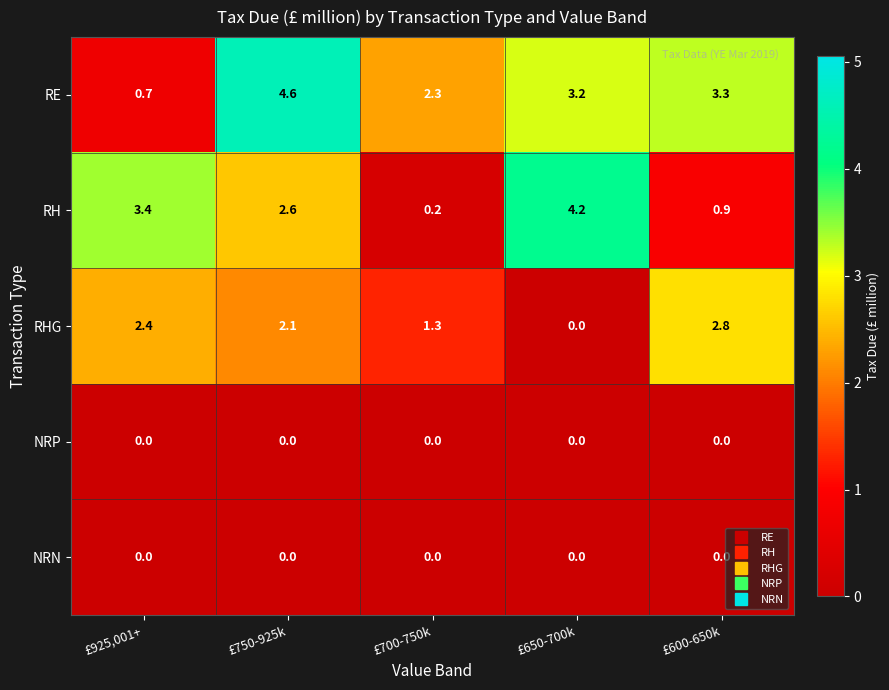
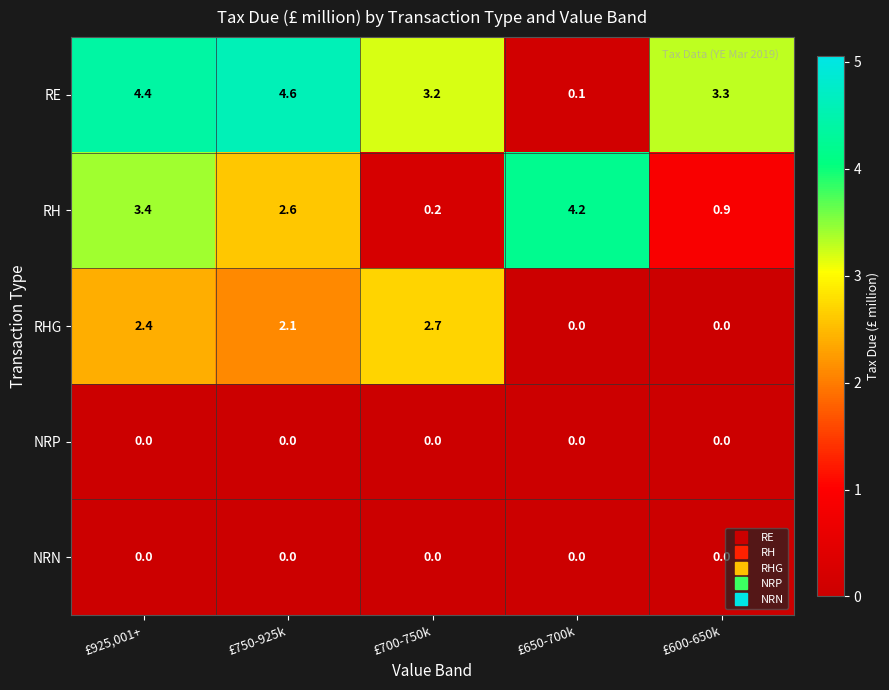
  {
    "RE": {
-     "£925,001+": 0.7,
+     "£925,001+": 4.4,
      "£750-925k": 4.6,
-     "£700-750k": 2.3,
-     "£650-700k": 3.2
+     "£700-750k": 3.2,
+     "£650-700k": 0.1
    },
    "RH": {
      "£925,001+": 3.4,
      "£750-925k": 2.6,
      "£700-750k": 0.2,
      "£650-700k": 4.2,
      "£600-650k": 0.9
    },
    "RHG": {
      "£925,001+": 2.4,
      "£750-925k": 2.1,
-     "£700-750k": 1.3,
+     "£700-750k": 2.7,
      "£650-700k": 0.0,
-     "£600-650k": 2.8
+     "£600-650k": 0.0
    },
    "NRP": {
      "£925,001+": 0.0,
      "£750-925k": 0.0,
      "£700-750k": 0.0,
      "£650-700k": 0.0,
      "£600-650k": 0.0
    },
    "NRN": {
      "£925,001+": 0.0,
      "£750-925k": 0.0,
      "£700-750k": 0.0,
      "£650-700k": 0.0
    }
  }
